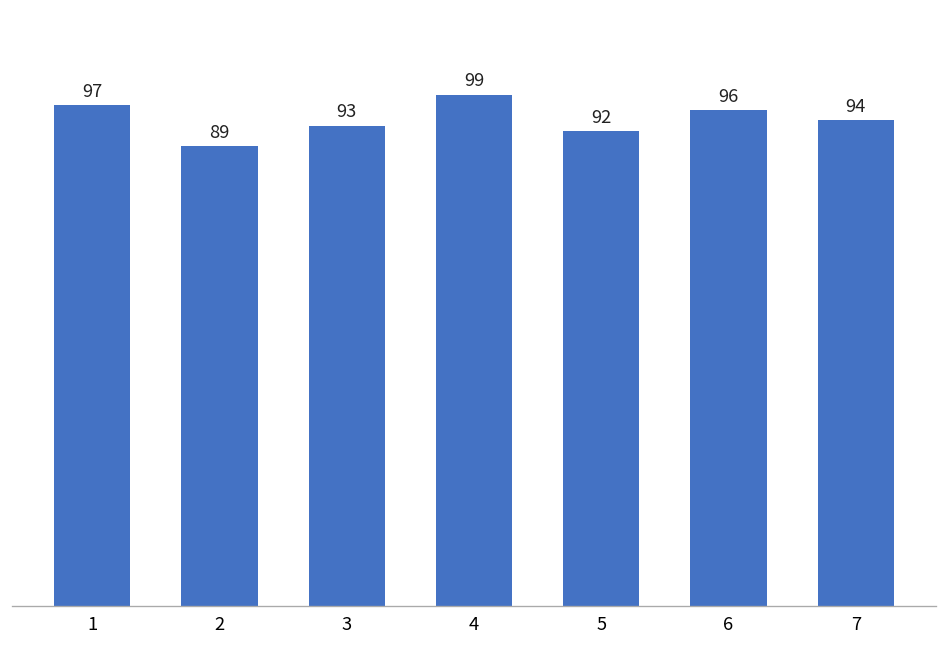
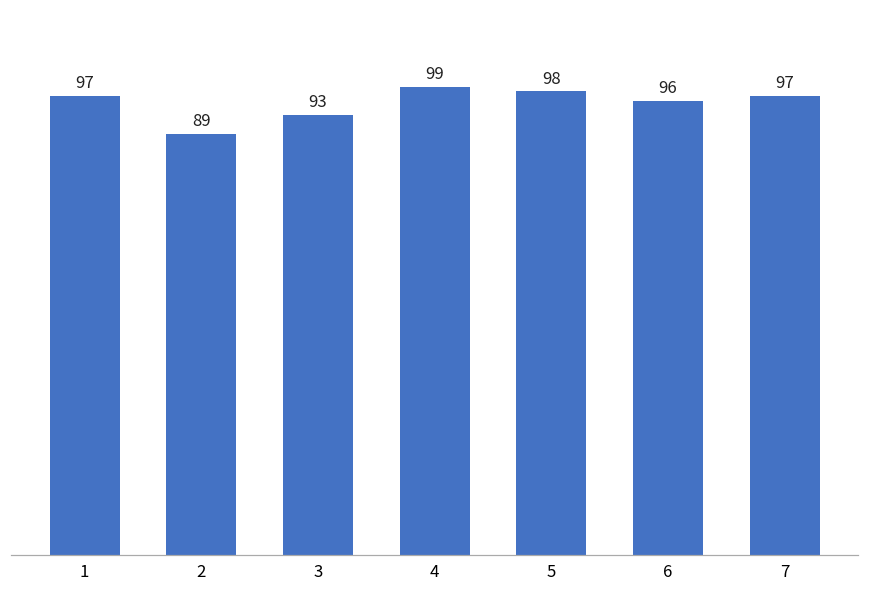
  {
    "1": 97,
    "2": 89,
    "3": 93,
    "4": 99,
-   "5": 92,
+   "5": 98,
    "6": 96,
-   "7": 94
+   "7": 97
  }
